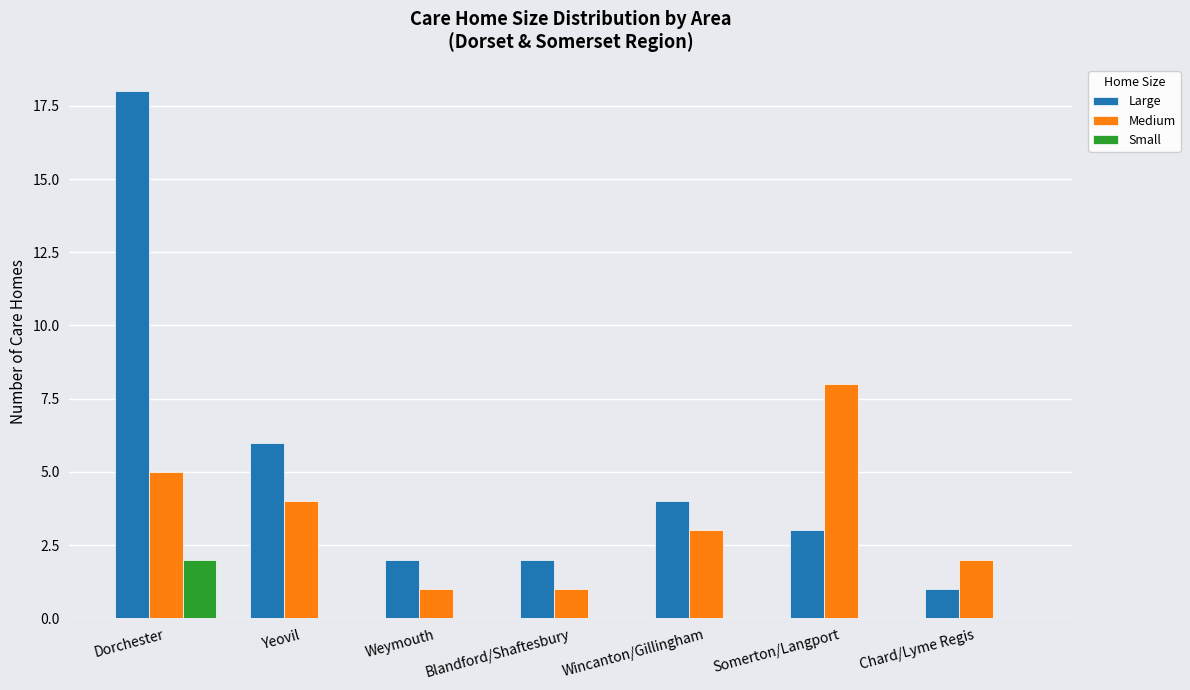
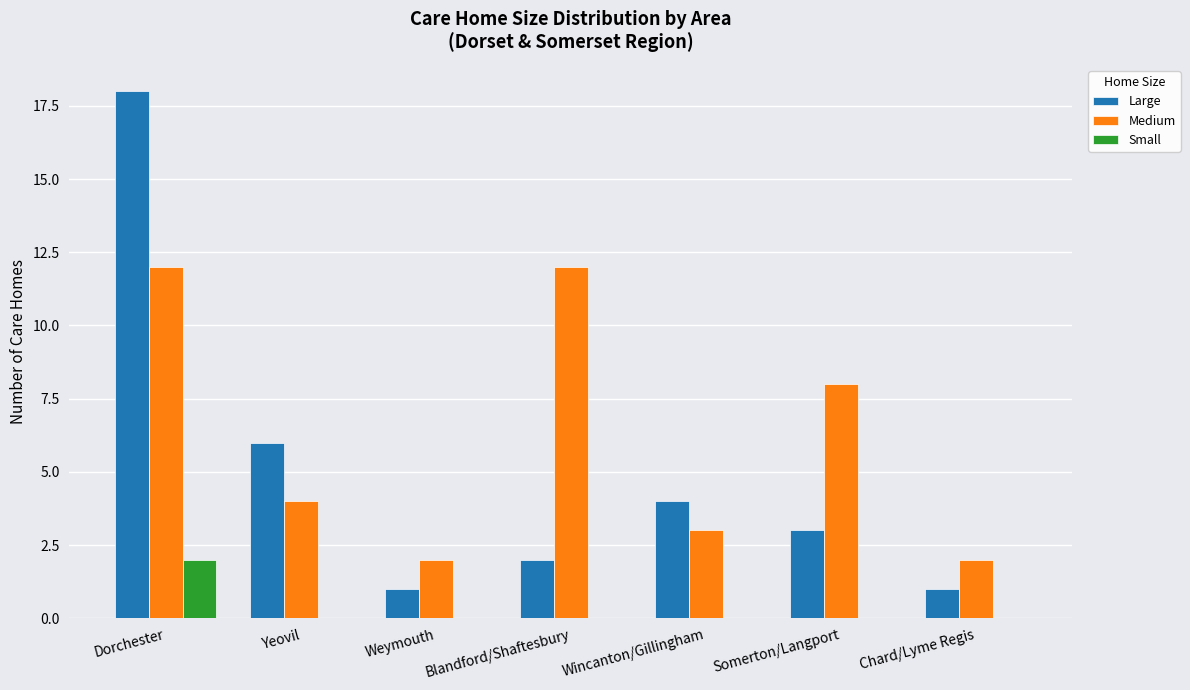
  {
    "Large": {
      "Dorchester": 18,
      "Yeovil": 6,
-     "Weymouth": 2,
+     "Weymouth": 1,
      "Blandford/Shaftesbury": 2,
      "Wincanton/Gillingham": 4,
      "Somerton/Langport": 3,
      "Chard/Lyme Regis": 1
    },
    "Medium": {
-     "Dorchester": 5,
+     "Dorchester": 12,
      "Yeovil": 4,
-     "Weymouth": 1,
-     "Blandford/Shaftesbury": 1,
+     "Weymouth": 2,
+     "Blandford/Shaftesbury": 12,
      "Wincanton/Gillingham": 3,
      "Somerton/Langport": 8,
      "Chard/Lyme Regis": 2
    },
    "Small": {
      "Dorchester": 2,
      "Yeovil": 0,
      "Weymouth": 0,
      "Blandford/Shaftesbury": 0,
      "Wincanton/Gillingham": 0,
      "Somerton/Langport": 0,
      "Chard/Lyme Regis": 0
    }
  }
